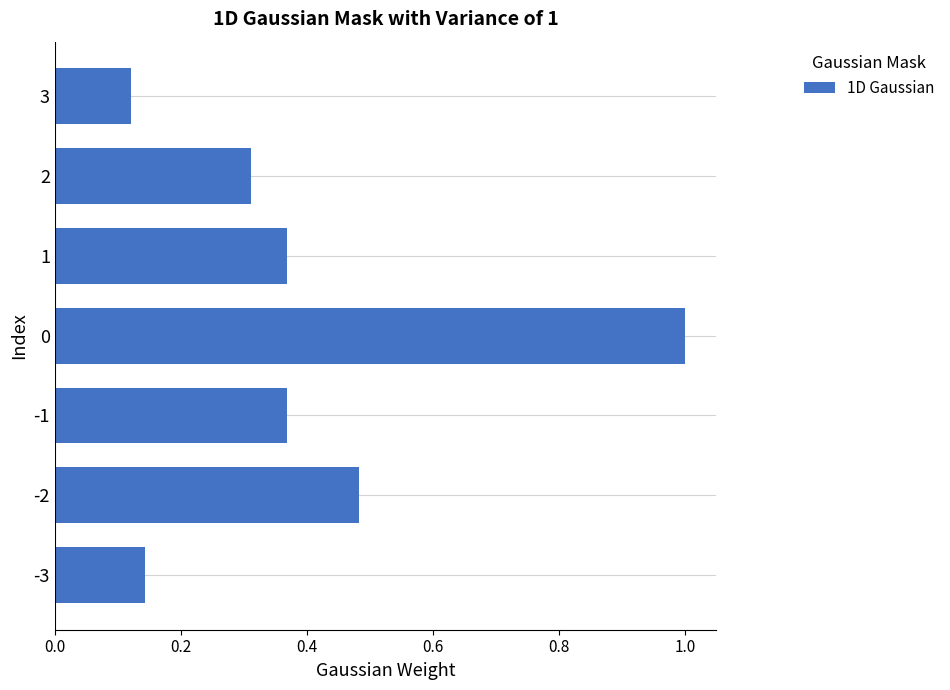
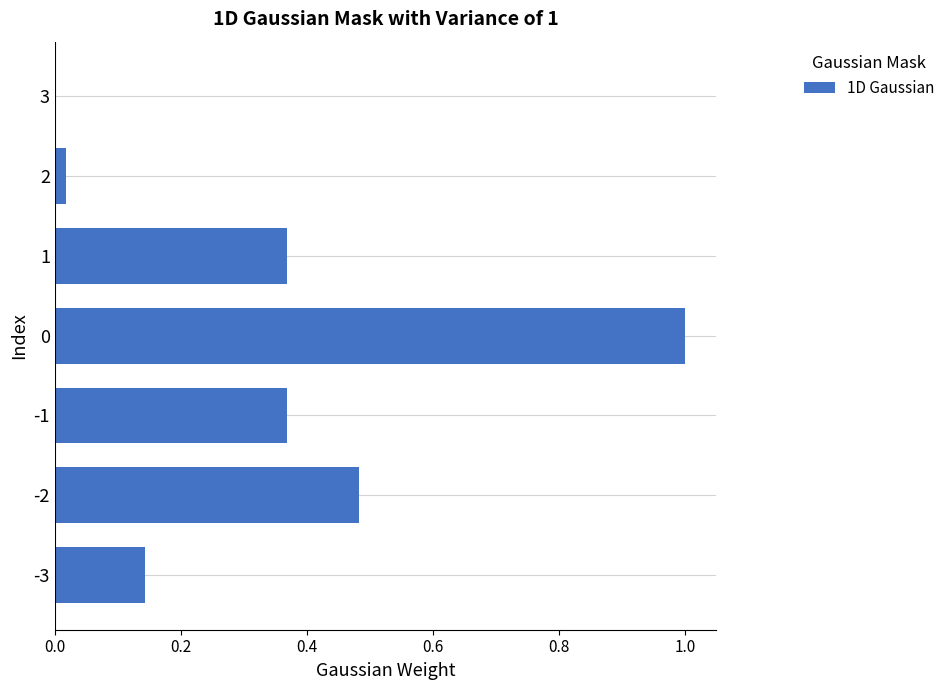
  {
-   "3": 0.12,
-   "2": 0.31,
+   "3": 0.00,
+   "2": 0.02,
    "1": 0.37,
    "0": 1.00,
    "-1": 0.37,
    "-2": 0.48,
    "-3": 0.14
  }
